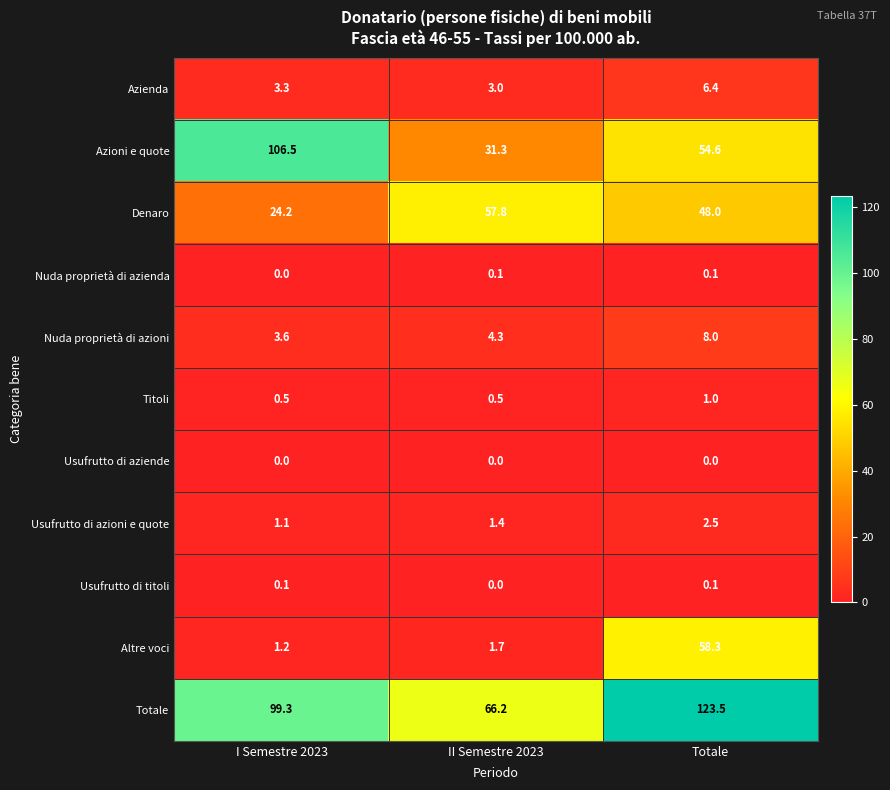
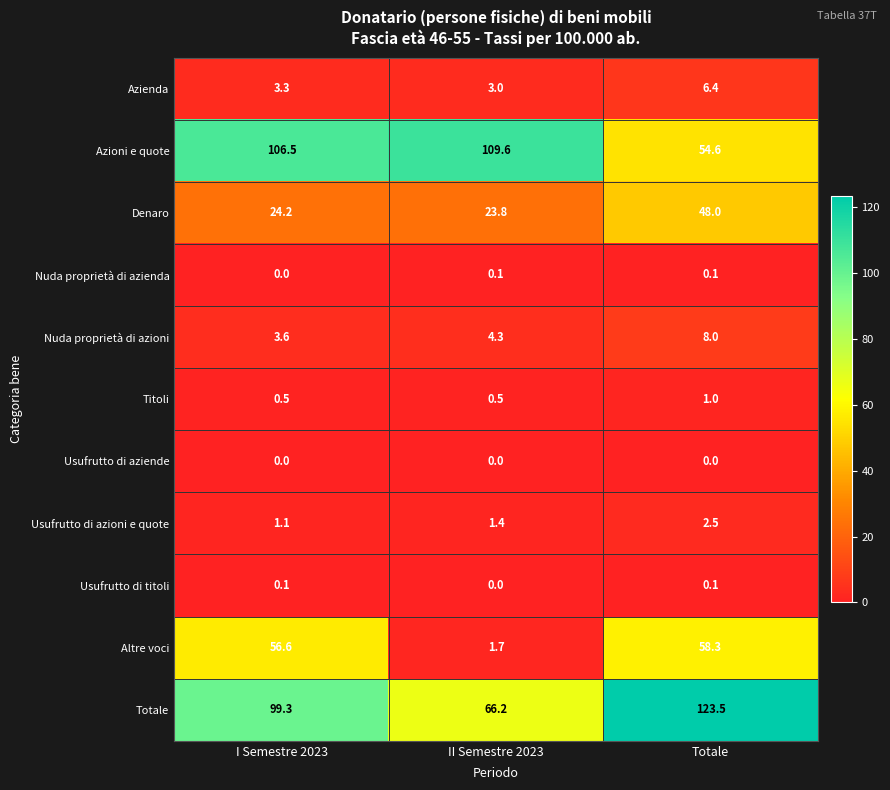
  {
    "Azienda": {
      "I Semestre 2023": 3.3,
      "II Semestre 2023": 3.0,
      "Totale": 6.4
    },
    "Azioni e quote": {
      "I Semestre 2023": 106.5,
-     "II Semestre 2023": 31.3,
+     "II Semestre 2023": 109.6,
      "Totale": 54.6
    },
    "Denaro": {
      "I Semestre 2023": 24.2,
-     "II Semestre 2023": 57.8,
+     "II Semestre 2023": 23.8,
      "Totale": 48.0
    },
    "Nuda proprietà di azienda": {
      "I Semestre 2023": 0.0,
      "II Semestre 2023": 0.1,
      "Totale": 0.1
    },
    "Nuda proprietà di azioni": {
      "I Semestre 2023": 3.6,
      "II Semestre 2023": 4.3,
      "Totale": 8.0
    },
    "Titoli": {
      "I Semestre 2023": 0.5,
      "II Semestre 2023": 0.5,
      "Totale": 1.0
    },
    "Usufrutto di aziende": {
      "I Semestre 2023": 0.0,
      "II Semestre 2023": 0.0,
      "Totale": 0.0
    },
    "Usufrutto di azioni e quote": {
      "I Semestre 2023": 1.1,
      "II Semestre 2023": 1.4,
      "Totale": 2.5
    },
    "Usufrutto di titoli": {
      "I Semestre 2023": 0.1,
      "II Semestre 2023": 0.0,
      "Totale": 0.1
    },
    "Altre voci": {
-     "I Semestre 2023": 1.2,
+     "I Semestre 2023": 56.6,
      "II Semestre 2023": 1.7,
      "Totale": 58.3
    },
    "Totale": {
      "I Semestre 2023": 99.3,
      "II Semestre 2023": 66.2,
      "Totale": 123.5
    }
  }
